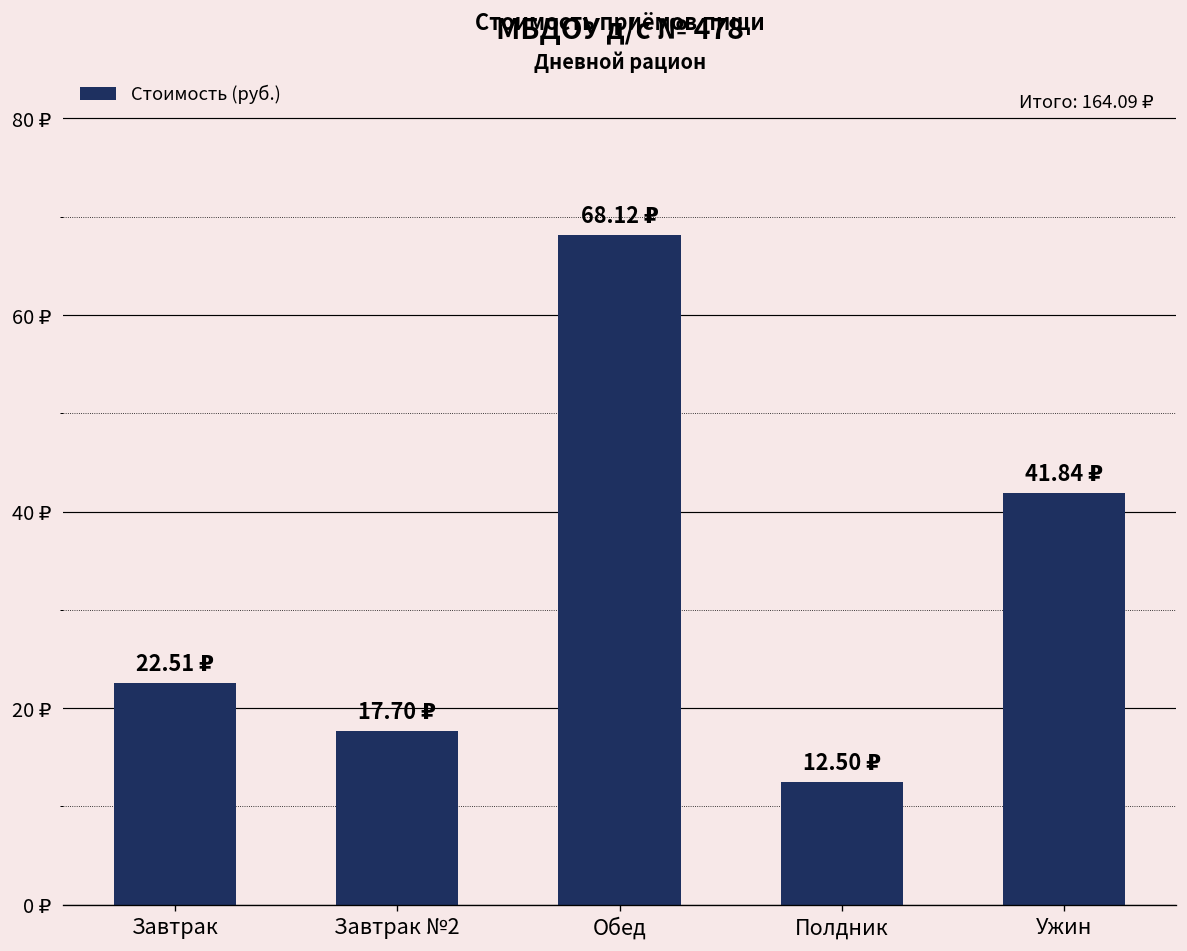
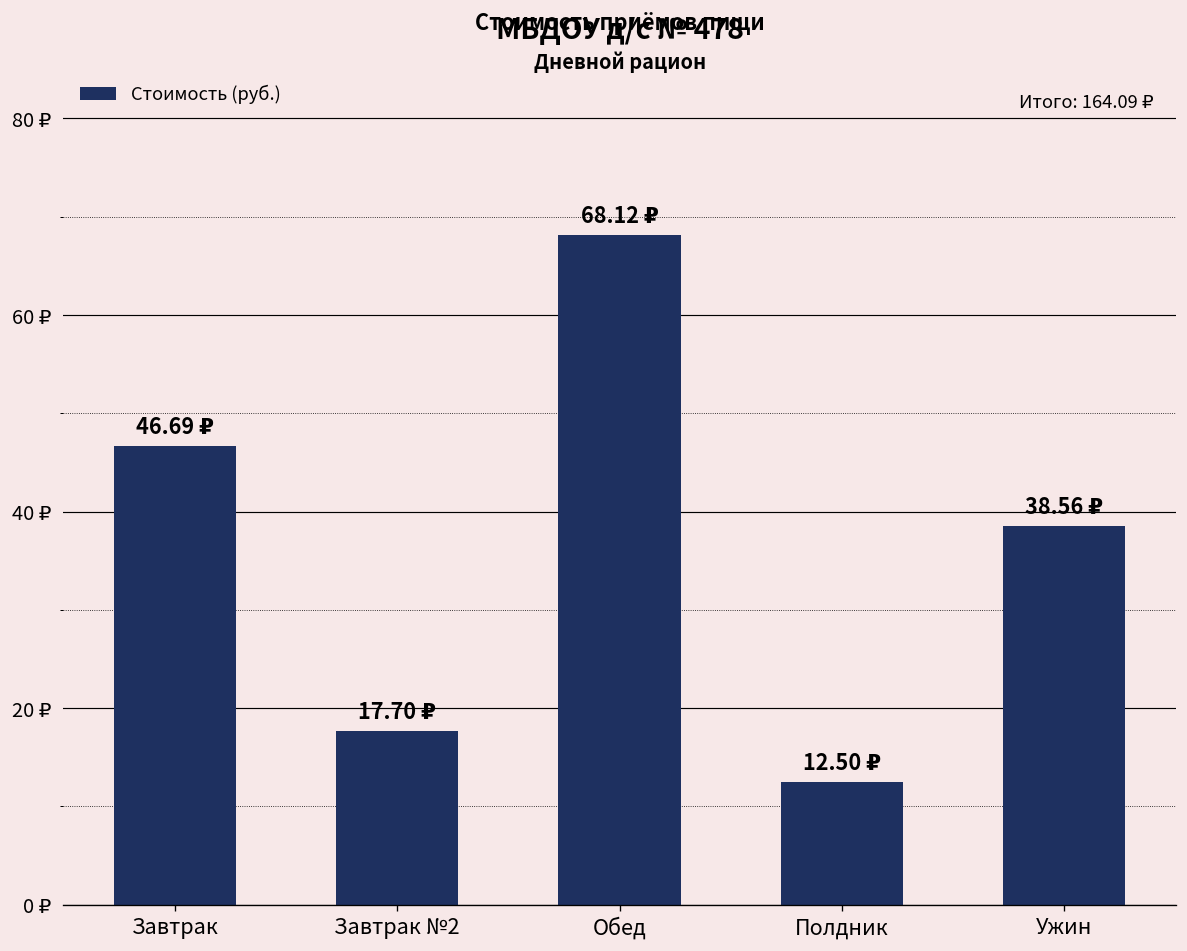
  {
-   "Завтрак": 22.51,
+   "Завтрак": 46.69,
    "Завтрак №2": 17.70,
    "Обед": 68.12,
    "Полдник": 12.50,
-   "Ужин": 41.84
+   "Ужин": 38.56
  }
